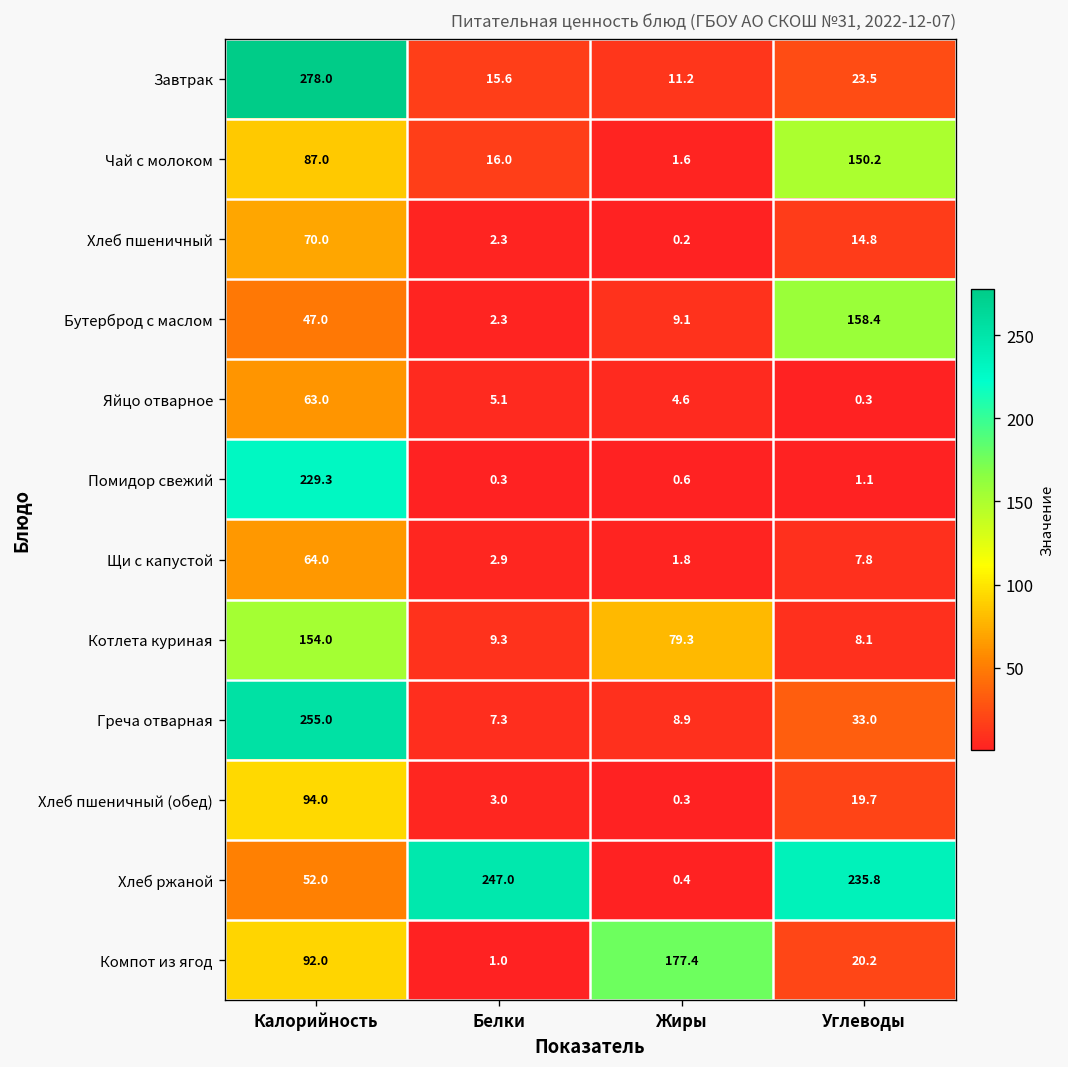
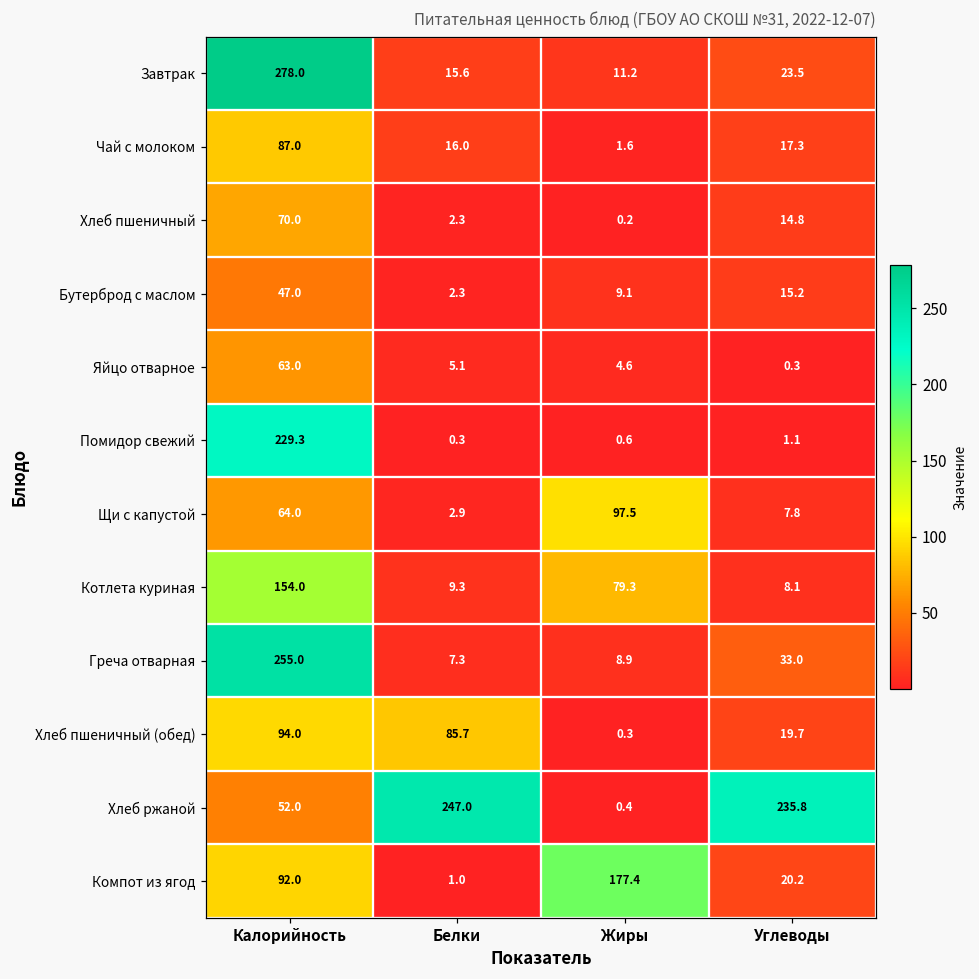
  {
    "Завтрак": {
      "Калорийность": 278.0,
      "Белки": 15.6,
      "Жиры": 11.2,
      "Углеводы": 23.5
    },
    "Чай с молоком": {
      "Калорийность": 87.0,
      "Белки": 16.0,
      "Жиры": 1.6,
-     "Углеводы": 150.2
+     "Углеводы": 17.3
    },
    "Хлеб пшеничный": {
      "Калорийность": 70.0,
      "Белки": 2.3,
      "Жиры": 0.2,
      "Углеводы": 14.8
    },
    "Бутерброд с маслом": {
      "Калорийность": 47.0,
      "Белки": 2.3,
      "Жиры": 9.1,
-     "Углеводы": 158.4
+     "Углеводы": 15.2
    },
    "Яйцо отварное": {
      "Калорийность": 63.0,
      "Белки": 5.1,
      "Жиры": 4.6,
      "Углеводы": 0.3
    },
    "Помидор свежий": {
      "Калорийность": 229.3,
      "Белки": 0.3,
      "Жиры": 0.6,
      "Углеводы": 1.1
    },
    "Щи с капустой": {
      "Калорийность": 64.0,
      "Белки": 2.9,
-     "Жиры": 1.8,
+     "Жиры": 97.5,
      "Углеводы": 7.8
    },
    "Котлета куриная": {
      "Калорийность": 154.0,
      "Белки": 9.3,
      "Жиры": 79.3,
      "Углеводы": 8.1
    },
    "Греча отварная": {
      "Калорийность": 255.0,
      "Белки": 7.3,
      "Жиры": 8.9,
      "Углеводы": 33.0
    },
    "Хлеб пшеничный (обед)": {
      "Калорийность": 94.0,
-     "Белки": 3.0,
+     "Белки": 85.7,
      "Жиры": 0.3,
      "Углеводы": 19.7
    },
    "Хлеб ржаной": {
      "Калорийность": 52.0,
      "Белки": 247.0,
      "Жиры": 0.4,
      "Углеводы": 235.8
    },
    "Компот из ягод": {
      "Калорийность": 92.0,
      "Белки": 1.0,
      "Жиры": 177.4,
      "Углеводы": 20.2
    }
  }
